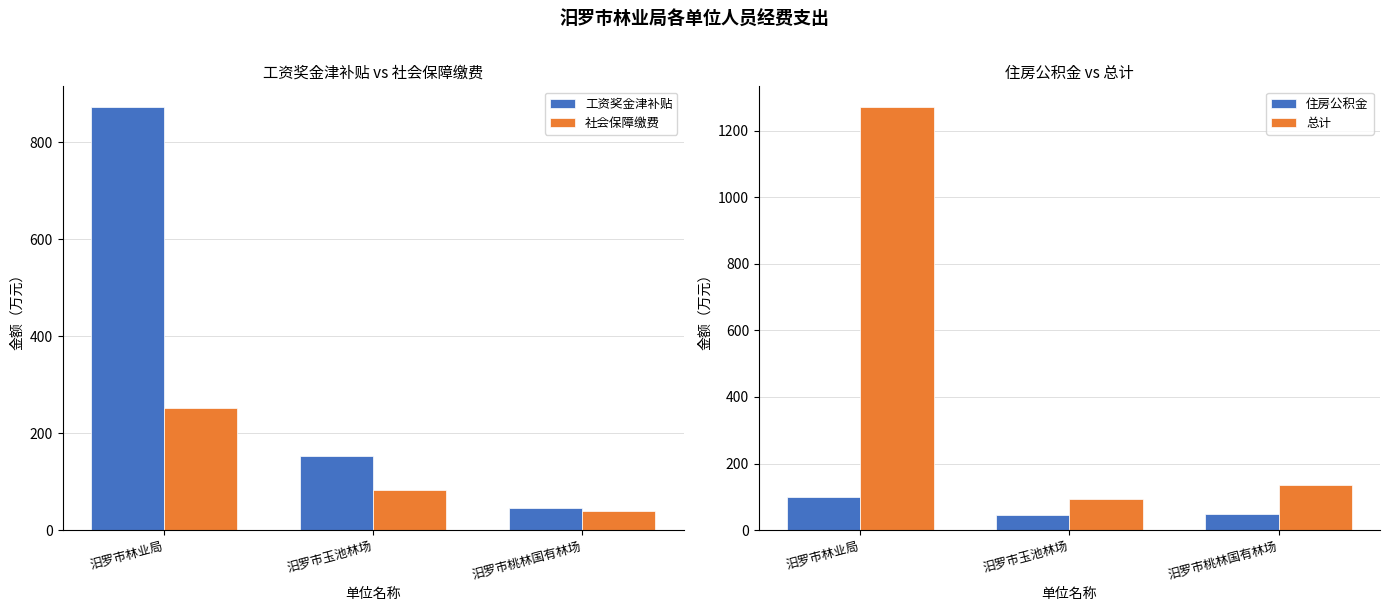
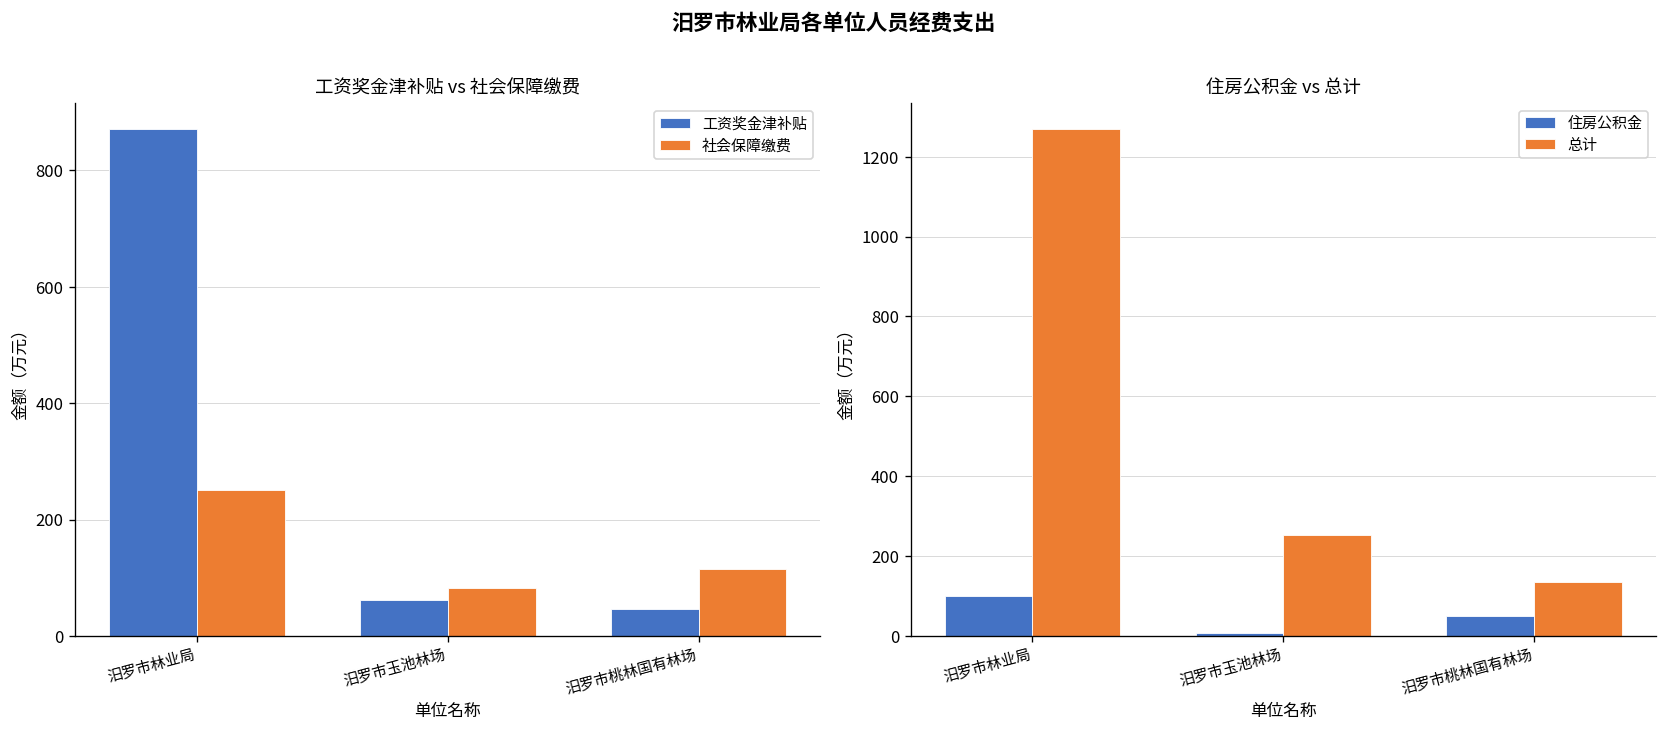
  {
    "工资奖金津补贴 vs 社会保障缴费": {
      "工资奖金津补贴": {
        "汨罗市林业局": 870,
-       "汨罗市玉池林场": 150,
+       "汨罗市玉池林场": 60,
        "汨罗市桃林国有林场": 50
      },
      "社会保障缴费": {
        "汨罗市林业局": 250,
        "汨罗市玉池林场": 80,
-       "汨罗市桃林国有林场": 40
+       "汨罗市桃林国有林场": 110
      }
    },
    "住房公积金 vs 总计": {
      "住房公积金": {
        "汨罗市林业局": 100,
-       "汨罗市玉池林场": 50,
+       "汨罗市玉池林场": 10,
        "汨罗市桃林国有林场": 50
      },
      "总计": {
        "汨罗市林业局": 1270,
-       "汨罗市玉池林场": 90,
+       "汨罗市玉池林场": 250,
        "汨罗市桃林国有林场": 140
      }
    }
  }
